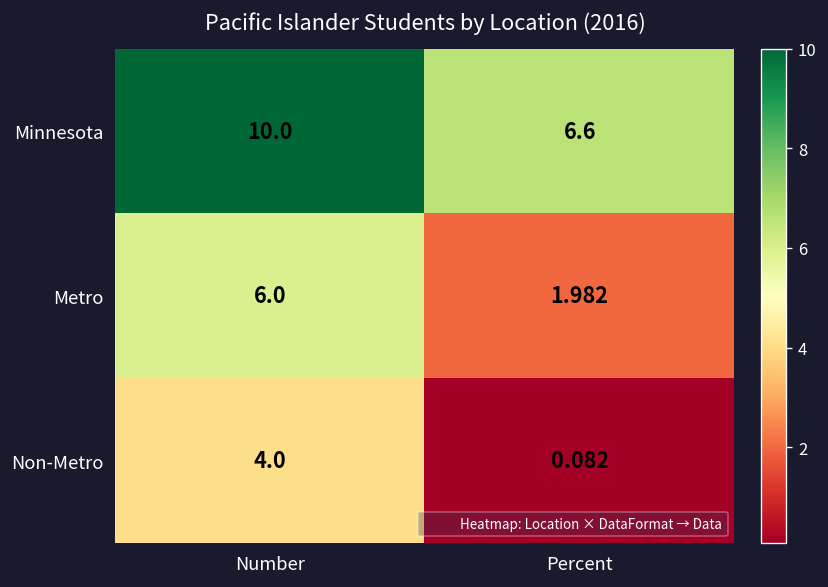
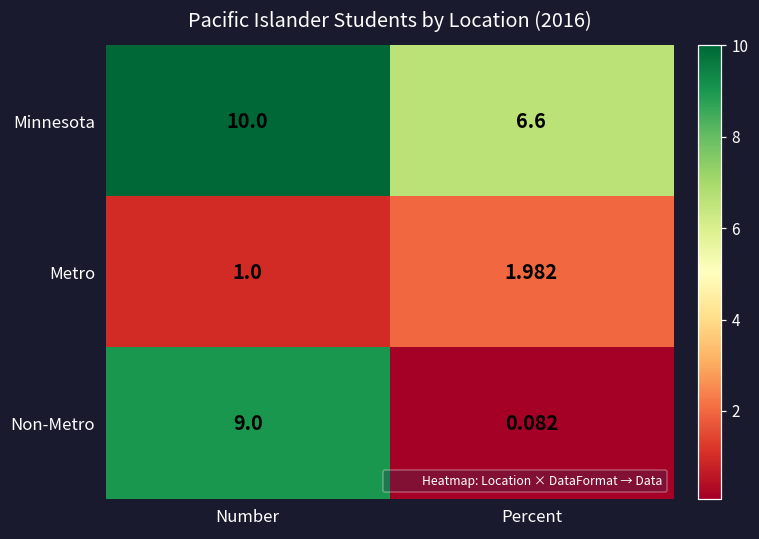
  {
    "Minnesota": {
      "Number": 10.0,
      "Percent": 6.6
    },
    "Metro": {
-     "Number": 6.0,
+     "Number": 1.0,
      "Percent": 1.982
    },
    "Non-Metro": {
-     "Number": 4.0,
+     "Number": 9.0,
      "Percent": 0.082
    }
  }
